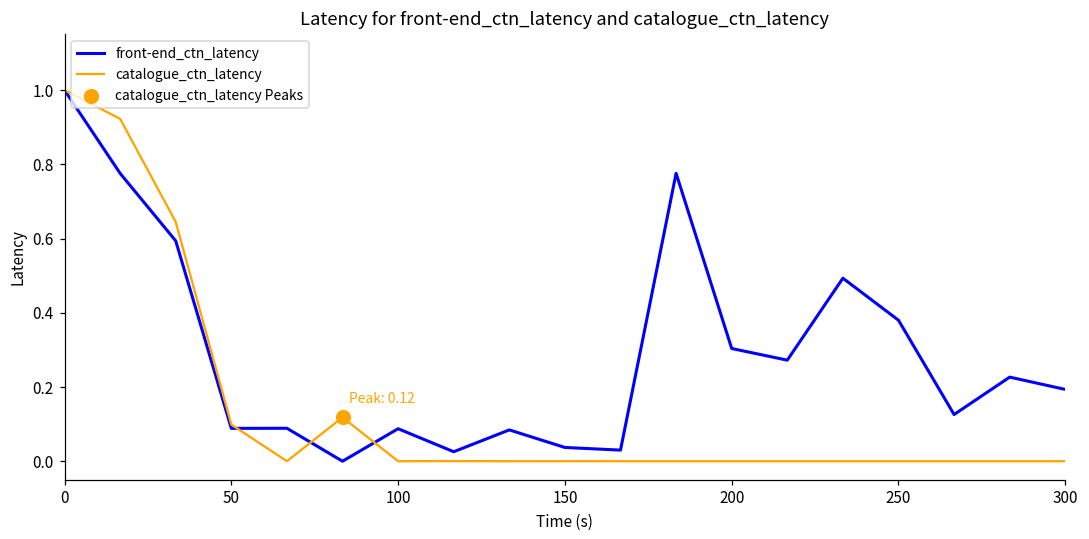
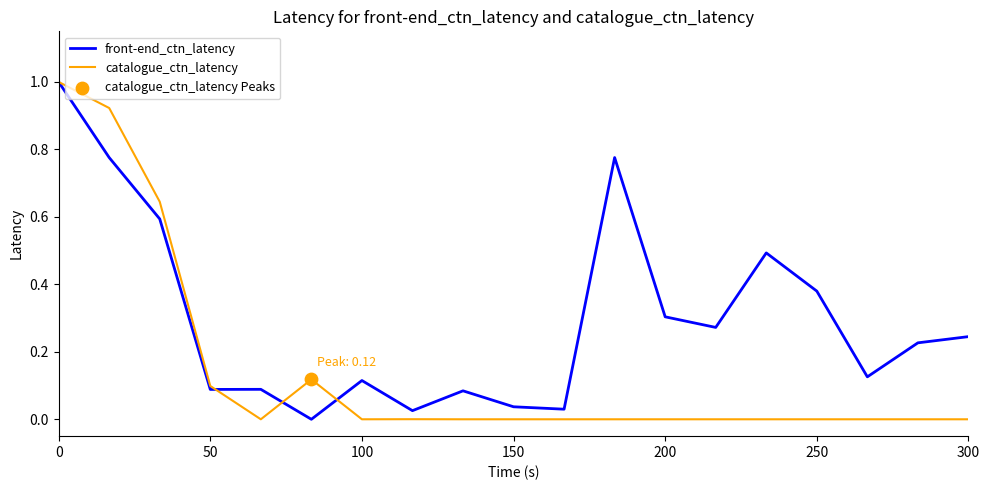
  {
    "front-end_ctn_latency": {
      "50": 0.09,
-     "100": 0.09,
+     "100": 0.11,
      "150": 0.04,
      "200": 0.30,
      "250": 0.38,
-     "300": 0.19
+     "300": 0.25
    }
  }
